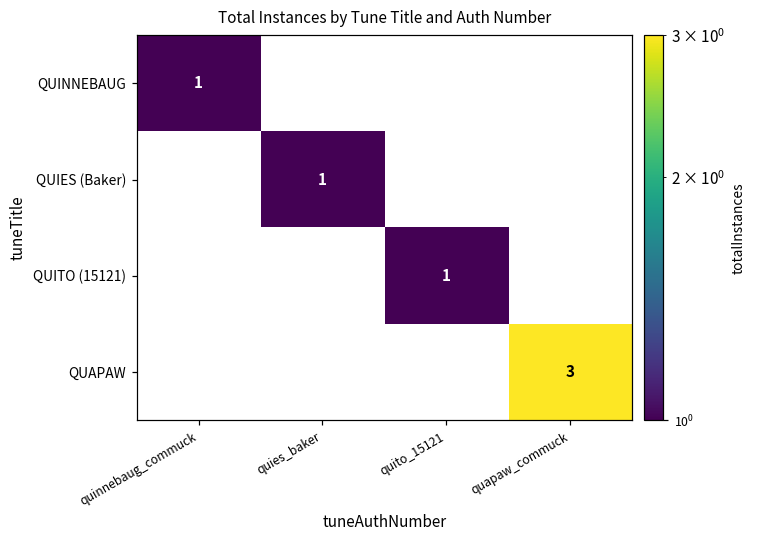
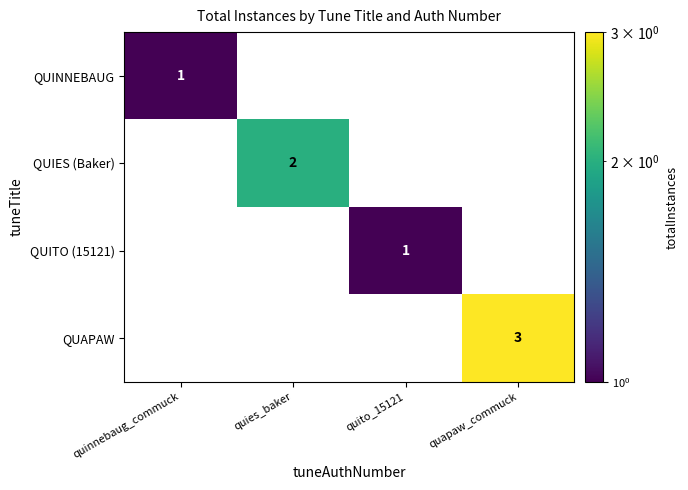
  {
    "QUINNEBAUG": {
      "quinnebaug_commuck": 1
    },
    "QUIES (Baker)": {
-     "quies_baker": 1
+     "quies_baker": 2
    },
    "QUITO (15121)": {
      "quito_15121": 1
    },
    "QUAPAW": {
      "quapaw_commuck": 3
    }
  }
